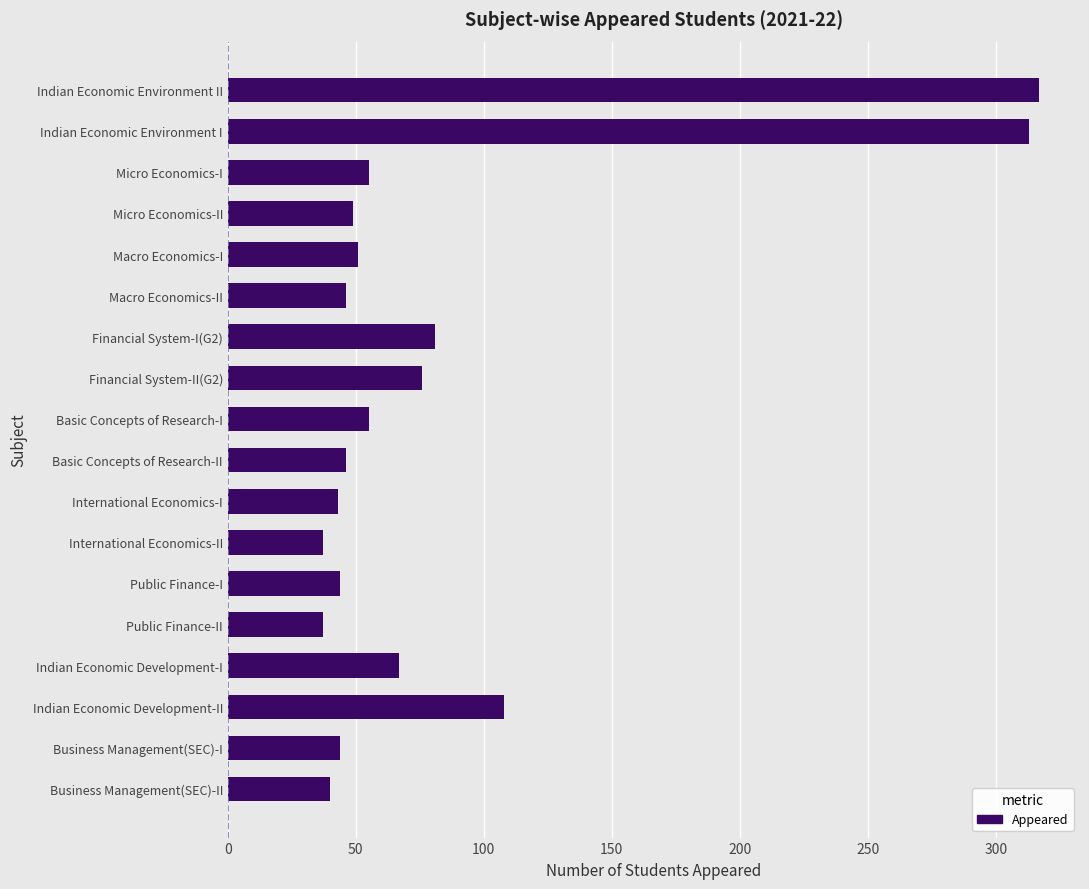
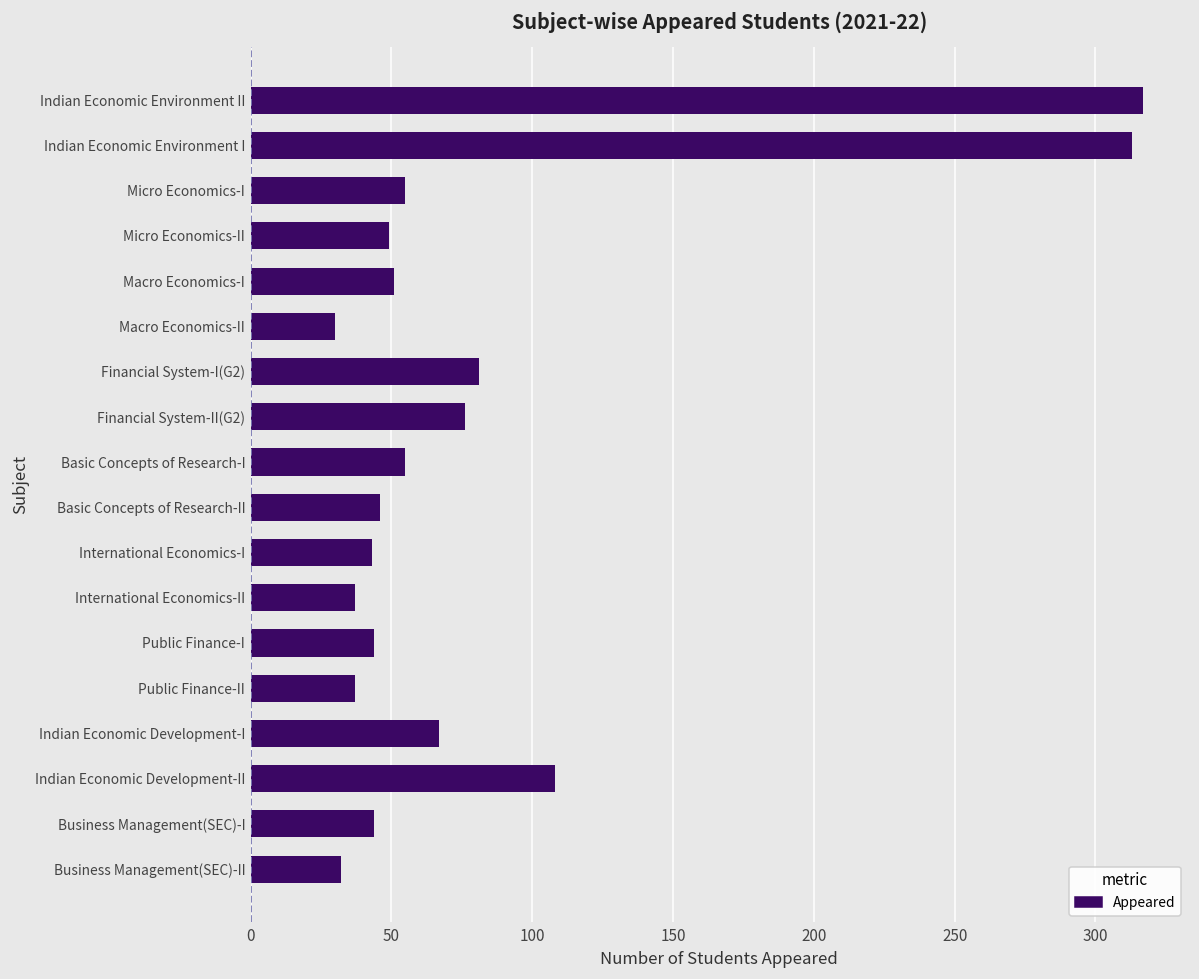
  {
    "Indian Economic Environment II": 317,
    "Indian Economic Environment I": 313,
    "Micro Economics-I": 55,
    "Micro Economics-II": 49,
    "Macro Economics-I": 51,
-   "Macro Economics-II": 46,
+   "Macro Economics-II": 30,
    "Financial System-I(G2)": 81,
    "Financial System-II(G2)": 76,
    "Basic Concepts of Research-I": 55,
    "Basic Concepts of Research-II": 46,
    "International Economics-I": 43,
    "International Economics-II": 37,
    "Public Finance-I": 44,
    "Public Finance-II": 37,
    "Indian Economic Development-I": 67,
    "Indian Economic Development-II": 108,
    "Business Management(SEC)-I": 44,
-   "Business Management(SEC)-II": 40
+   "Business Management(SEC)-II": 32
  }
